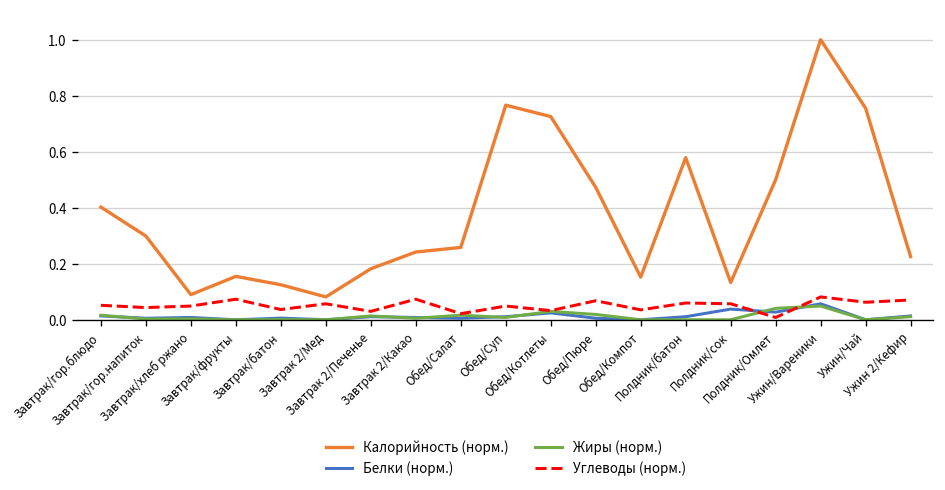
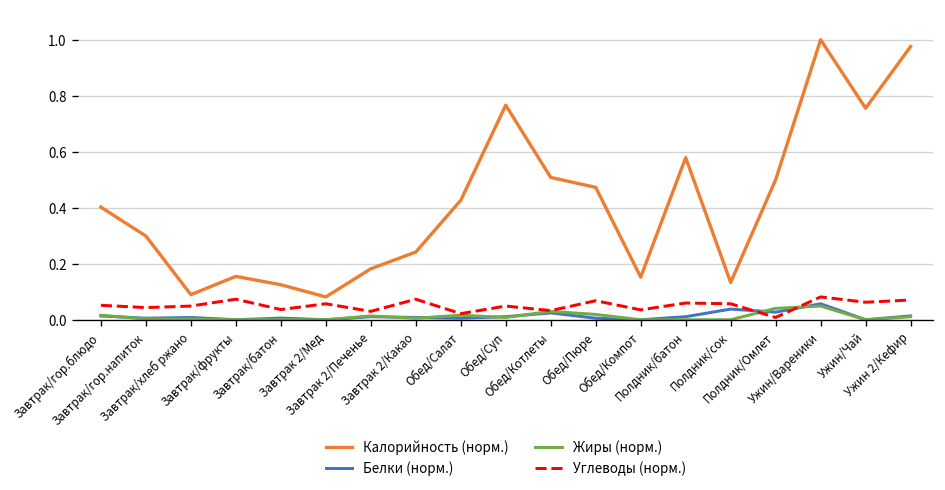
  {
    "Калорийность (норм.)": {
      "Завтрак/гор.блюдо": 0.40,
      "Завтрак/гор.напиток": 0.30,
      "Завтрак/хлеб ржано": 0.09,
      "Завтрак/фрукты": 0.15,
      "Завтрак/батон": 0.13,
      "Завтрак 2/Мед": 0.08,
      "Завтрак 2/Печенье": 0.18,
      "Завтрак 2/Какао": 0.24,
-     "Обед/Салат": 0.26,
+     "Обед/Салат": 0.43,
      "Обед/Суп": 0.77,
-     "Обед/Котлеты": 0.73,
+     "Обед/Котлеты": 0.51,
      "Обед/Пюре": 0.47,
      "Обед/Компот": 0.15,
      "Полдник/батон": 0.58,
      "Полдник/сок": 0.13,
      "Полдник/Омлет": 0.50,
      "Ужин/Вареники": 1.00,
      "Ужин/Чай": 0.76,
-     "Ужин 2/Кефир": 0.23
+     "Ужин 2/Кефир": 0.98
    },
    "Белки (норм.)": {
      "Обед/Пюре": 0.01,
      "Полдник/сок": 0.04,
      "Полдник/Омлет": 0.03
    },
    "Жиры (норм.)": {
      "Обед/Пюре": 0.02,
      "Полдник/сок": 0.00,
      "Полдник/Омлет": 0.04
    },
    "Углеводы (норм.)": {
      "Завтрак/гор.блюдо": 0.05,
      "Завтрак/гор.напиток": 0.04,
      "Завтрак/хлеб ржано": 0.05,
      "Завтрак/фрукты": 0.07,
      "Завтрак/батон": 0.04,
      "Завтрак 2/Мед": 0.06,
      "Завтрак 2/Печенье": 0.03,
      "Завтрак 2/Какао": 0.07,
      "Обед/Суп": 0.05,
      "Обед/Пюре": 0.07,
      "Обед/Компот": 0.04,
      "Полдник/батон": 0.06,
      "Полдник/сок": 0.06,
      "Полдник/Омлет": 0.01,
      "Ужин/Вареники": 0.08,
      "Ужин/Чай": 0.06,
      "Ужин 2/Кефир": 0.07
    }
  }
